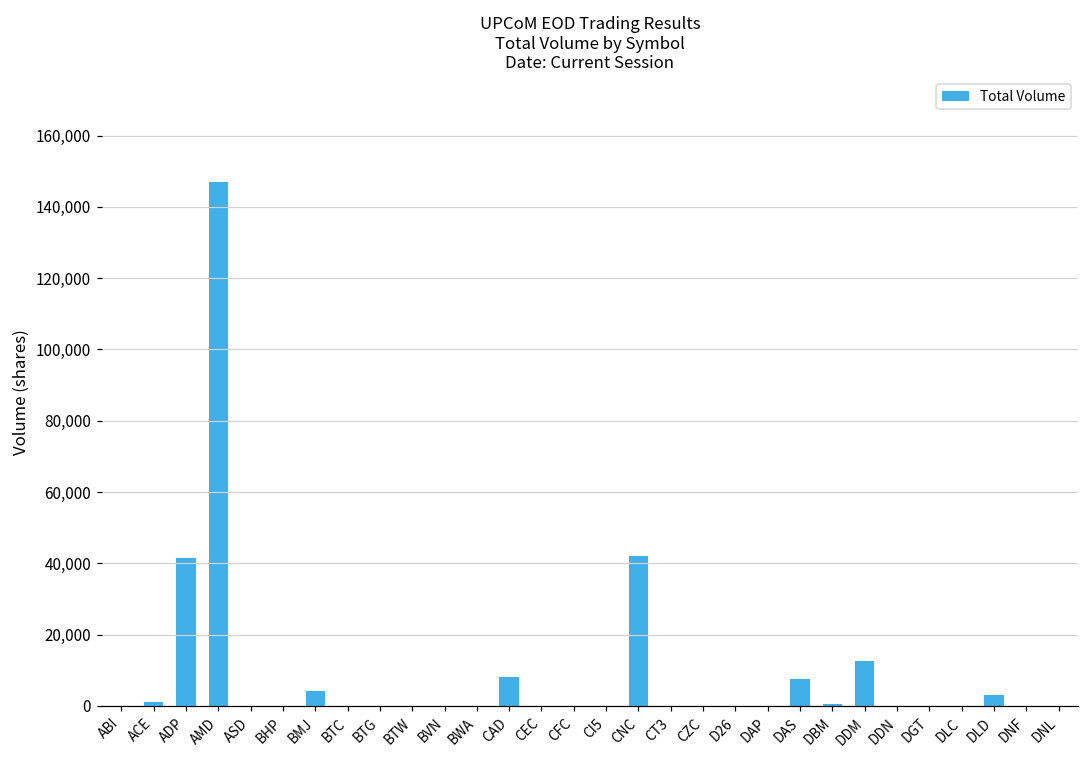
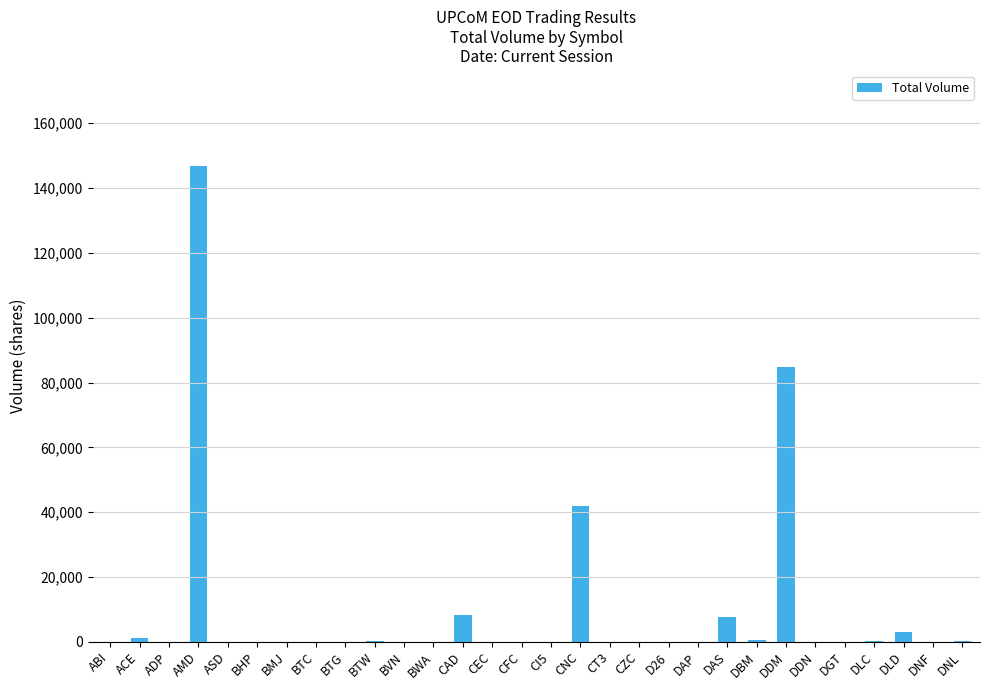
  {
    "ABI": "0",
    "ACE": "1,000",
-   "ADP": "41,000",
+   "ADP": "0",
    "AMD": "147,000",
    "ASD": "0",
    "BHP": "0",
-   "BMJ": "4,000",
+   "BMJ": "0",
    "BTC": "0",
    "BTG": "0",
    "BVN": "0",
    "BWA": "0",
    "CAD": "8,000",
    "CEC": "0",
    "CFC": "0",
    "CI5": "0",
    "CNC": "42,000",
    "CT3": "0",
    "CZC": "0",
    "D26": "0",
    "DAP": "0",
    "DAS": "8,000",
-   "DDM": "13,000",
+   "DDM": "85,000",
    "DDN": "0",
    "DGT": "0",
    "DLD": "3,000",
    "DNF": "0"
  }
